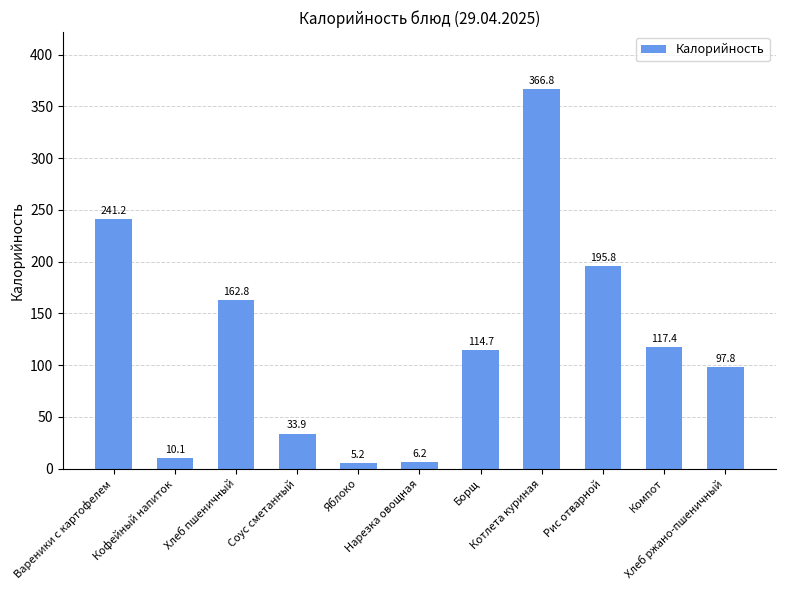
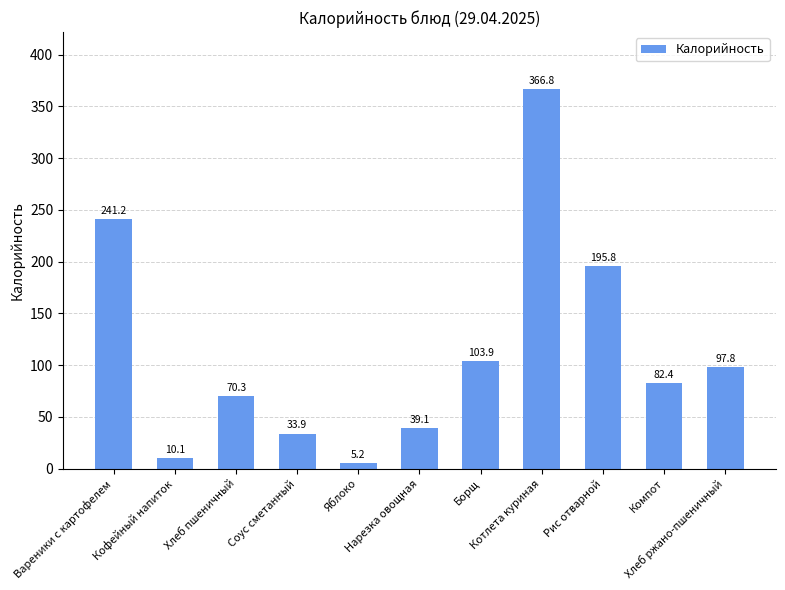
  {
    "Вареники с картофелем": 241.2,
    "Кофейный напиток": 10.1,
-   "Хлеб пшеничный": 162.8,
+   "Хлеб пшеничный": 70.3,
    "Соус сметанный": 33.9,
    "Яблоко": 5.2,
-   "Нарезка овощная": 6.2,
-   "Борщ": 114.7,
+   "Нарезка овощная": 39.1,
+   "Борщ": 103.9,
    "Котлета куриная": 366.8,
    "Рис отварной": 195.8,
-   "Компот": 117.4,
+   "Компот": 82.4,
    "Хлеб ржано-пшеничный": 97.8
  }
